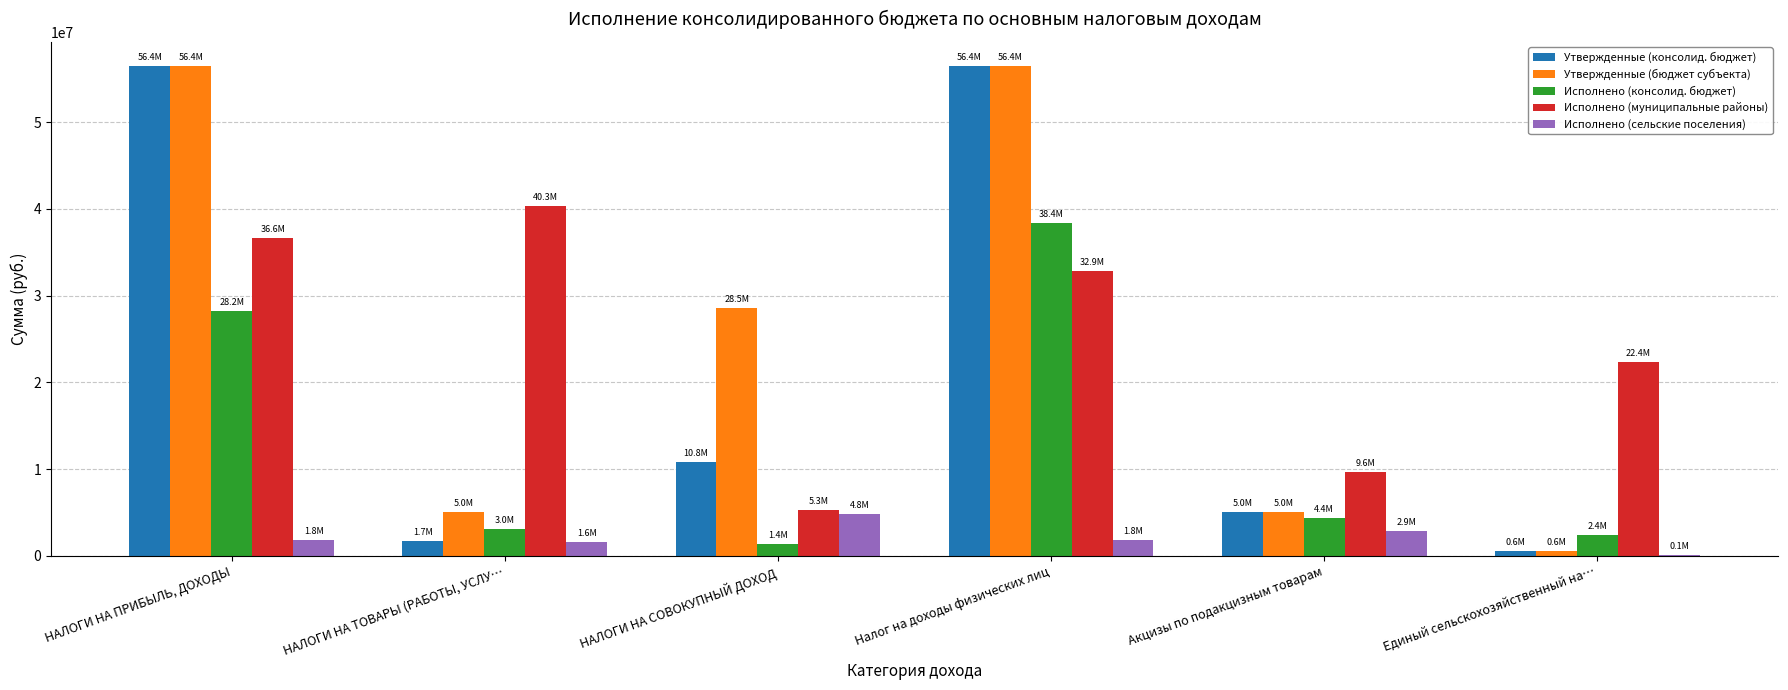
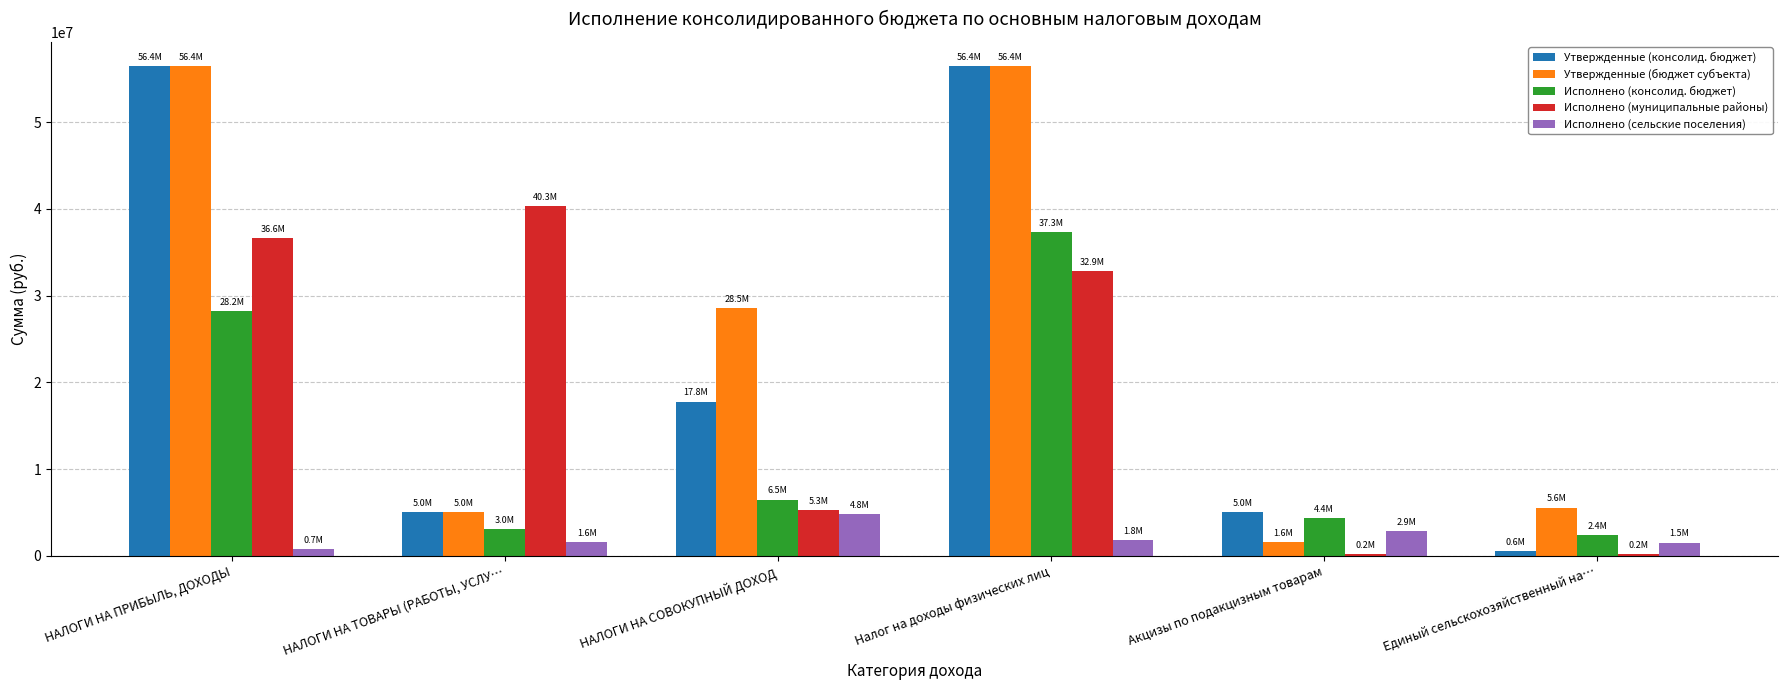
  {
    "Утвержденные (консолид. бюджет)": {
      "НАЛОГИ НА ПРИБЫЛЬ, ДОХОДЫ": "56.4M",
-     "НАЛОГИ НА ТОВАРЫ (РАБОТЫ, УСЛУ…": "1.7M",
-     "НАЛОГИ НА СОВОКУПНЫЙ ДОХОД": "10.8M",
+     "НАЛОГИ НА ТОВАРЫ (РАБОТЫ, УСЛУ…": "5.0M",
+     "НАЛОГИ НА СОВОКУПНЫЙ ДОХОД": "17.8M",
      "Налог на доходы физических лиц": "56.4M",
      "Акцизы по подакцизным товарам": "5.0M",
      "Единый сельскохозяйственный на…": "0.6M"
    },
    "Утвержденные (бюджет субъекта)": {
      "НАЛОГИ НА ПРИБЫЛЬ, ДОХОДЫ": "56.4M",
      "НАЛОГИ НА ТОВАРЫ (РАБОТЫ, УСЛУ…": "5.0M",
      "НАЛОГИ НА СОВОКУПНЫЙ ДОХОД": "28.5M",
      "Налог на доходы физических лиц": "56.4M",
-     "Акцизы по подакцизным товарам": "5.0M",
-     "Единый сельскохозяйственный на…": "0.6M"
+     "Акцизы по подакцизным товарам": "1.6M",
+     "Единый сельскохозяйственный на…": "5.6M"
    },
    "Исполнено (консолид. бюджет)": {
      "НАЛОГИ НА ПРИБЫЛЬ, ДОХОДЫ": "28.2M",
      "НАЛОГИ НА ТОВАРЫ (РАБОТЫ, УСЛУ…": "3.0M",
-     "НАЛОГИ НА СОВОКУПНЫЙ ДОХОД": "1.4M",
-     "Налог на доходы физических лиц": "38.4M",
+     "НАЛОГИ НА СОВОКУПНЫЙ ДОХОД": "6.5M",
+     "Налог на доходы физических лиц": "37.3M",
      "Акцизы по подакцизным товарам": "4.4M",
      "Единый сельскохозяйственный на…": "2.4M"
    },
    "Исполнено (муниципальные районы)": {
      "НАЛОГИ НА ПРИБЫЛЬ, ДОХОДЫ": "36.6M",
      "НАЛОГИ НА ТОВАРЫ (РАБОТЫ, УСЛУ…": "40.3M",
      "НАЛОГИ НА СОВОКУПНЫЙ ДОХОД": "5.3M",
      "Налог на доходы физических лиц": "32.9M",
-     "Акцизы по подакцизным товарам": "9.6M",
-     "Единый сельскохозяйственный на…": "22.4M"
+     "Акцизы по подакцизным товарам": "0.2M",
+     "Единый сельскохозяйственный на…": "0.2M"
    },
    "Исполнено (сельские поселения)": {
-     "НАЛОГИ НА ПРИБЫЛЬ, ДОХОДЫ": "1.8M",
+     "НАЛОГИ НА ПРИБЫЛЬ, ДОХОДЫ": "0.7M",
      "НАЛОГИ НА ТОВАРЫ (РАБОТЫ, УСЛУ…": "1.6M",
      "НАЛОГИ НА СОВОКУПНЫЙ ДОХОД": "4.8M",
      "Налог на доходы физических лиц": "1.8M",
      "Акцизы по подакцизным товарам": "2.9M",
-     "Единый сельскохозяйственный на…": "0.1M"
+     "Единый сельскохозяйственный на…": "1.5M"
    }
  }
